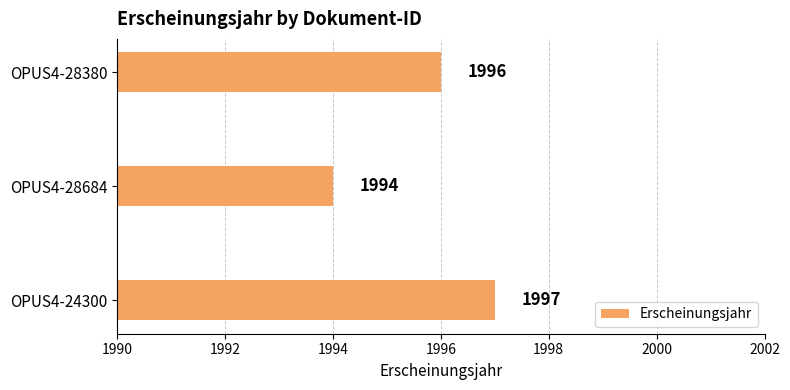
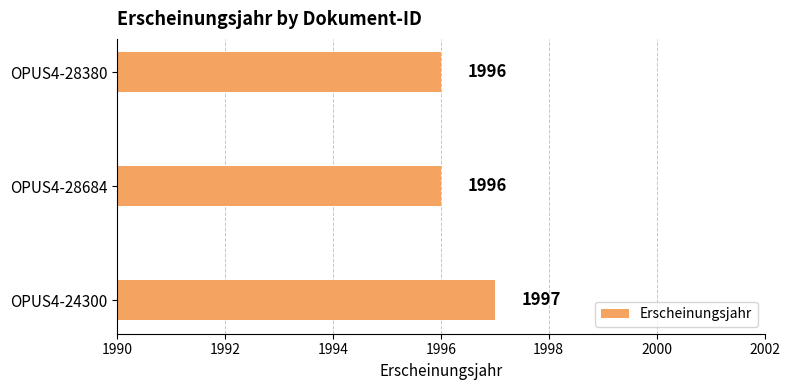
  {
-   "OPUS4-28684": 1994
+   "OPUS4-28684": 1996
  }
